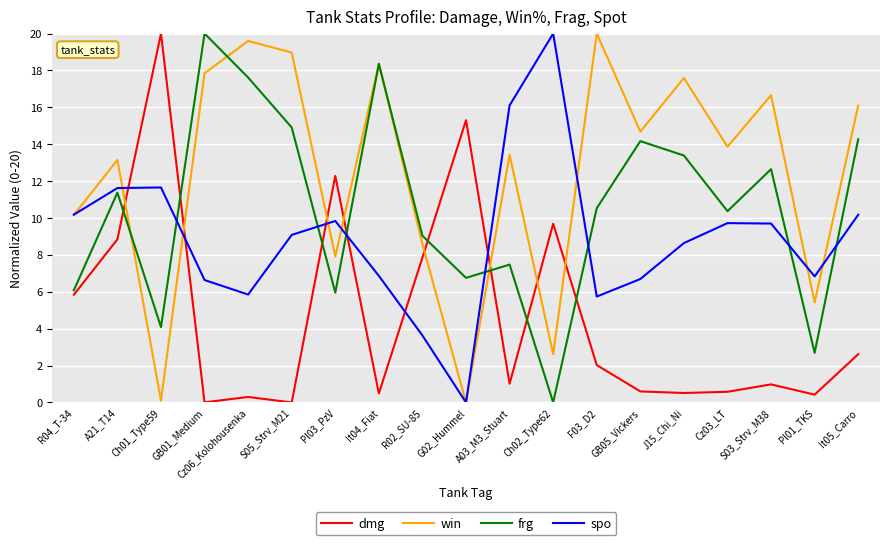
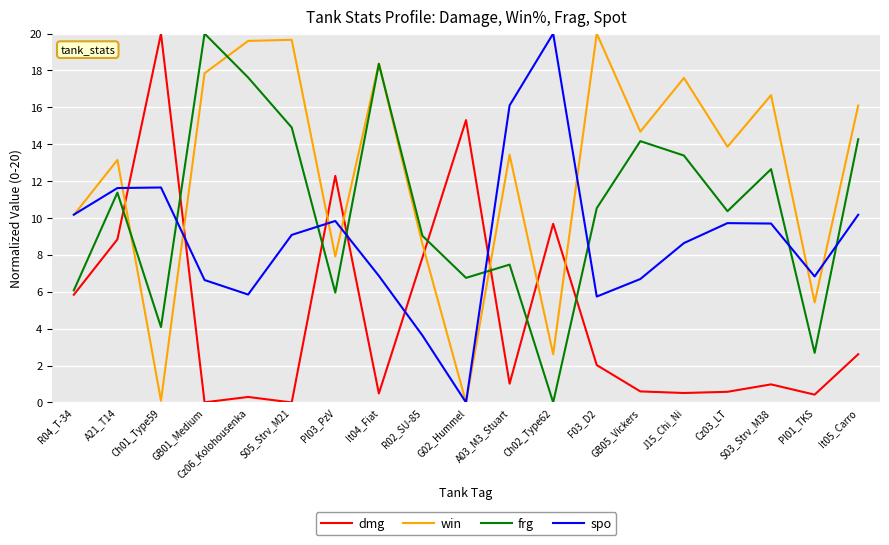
  {
    "dmg": {
      "R04_T-34": 5.8,
      "A21_T14": 8.8,
      "Ch01_Type59": 20.0,
      "GB01_Medium": 0.0,
      "Cz06_Kolohousenka": 0.3,
      "S05_Strv_M21": 0.0,
      "Pl03_PzV": 12.3,
      "It04_Fiat": 0.5,
      "R02_SU-85": 7.9,
      "G02_Hummel": 15.3,
      "A03_M3_Stuart": 1.0,
      "Ch02_Type62": 9.7,
      "F03_D2": 2.0,
      "GB05_Vickers": 0.6,
      "J15_Chi_Ni": 0.5,
      "Cz03_LT": 0.6,
      "S03_Strv_M38": 1.0,
      "Pl01_TKS": 0.4,
      "It05_Carro": 2.6
    },
    "win": {
      "A21_T14": 13.1,
      "Ch01_Type59": 0.1,
      "GB01_Medium": 17.8,
      "Cz06_Kolohousenka": 19.6,
-     "S05_Strv_M21": 19.0,
+     "S05_Strv_M21": 19.7,
      "Pl03_PzV": 7.9,
      "R02_SU-85": 8.6,
      "A03_M3_Stuart": 13.4,
      "Ch02_Type62": 2.6,
      "F03_D2": 20.0,
      "GB05_Vickers": 14.7,
      "J15_Chi_Ni": 17.6,
      "Cz03_LT": 13.9,
      "S03_Strv_M38": 16.7,
      "Pl01_TKS": 5.4,
      "It05_Carro": 16.1
    },
    "frg": {
      "R04_T-34": 6.1,
      "A21_T14": 11.4,
      "Ch01_Type59": 4.1,
      "GB01_Medium": 20.0,
      "Cz06_Kolohousenka": 17.6,
      "S05_Strv_M21": 14.9,
      "Pl03_PzV": 6.0,
      "R02_SU-85": 9.0,
      "G02_Hummel": 6.8,
      "A03_M3_Stuart": 7.5,
      "Ch02_Type62": 0.0,
      "F03_D2": 10.5,
      "GB05_Vickers": 14.2,
      "J15_Chi_Ni": 13.4,
      "Cz03_LT": 10.4,
      "S03_Strv_M38": 12.6,
      "Pl01_TKS": 2.7,
      "It05_Carro": 14.3
    },
    "spo": {
      "A21_T14": 11.6,
      "Ch01_Type59": 11.7,
      "GB01_Medium": 6.6,
      "Cz06_Kolohousenka": 5.9,
      "S05_Strv_M21": 9.1,
      "Pl03_PzV": 9.8,
      "It04_Fiat": 6.9,
      "R02_SU-85": 3.6,
      "A03_M3_Stuart": 16.1,
      "Ch02_Type62": 20.0,
      "F03_D2": 5.7,
      "GB05_Vickers": 6.7,
      "J15_Chi_Ni": 8.6,
      "Cz03_LT": 9.7,
      "S03_Strv_M38": 9.7,
      "Pl01_TKS": 6.8,
      "It05_Carro": 10.2
    }
  }
